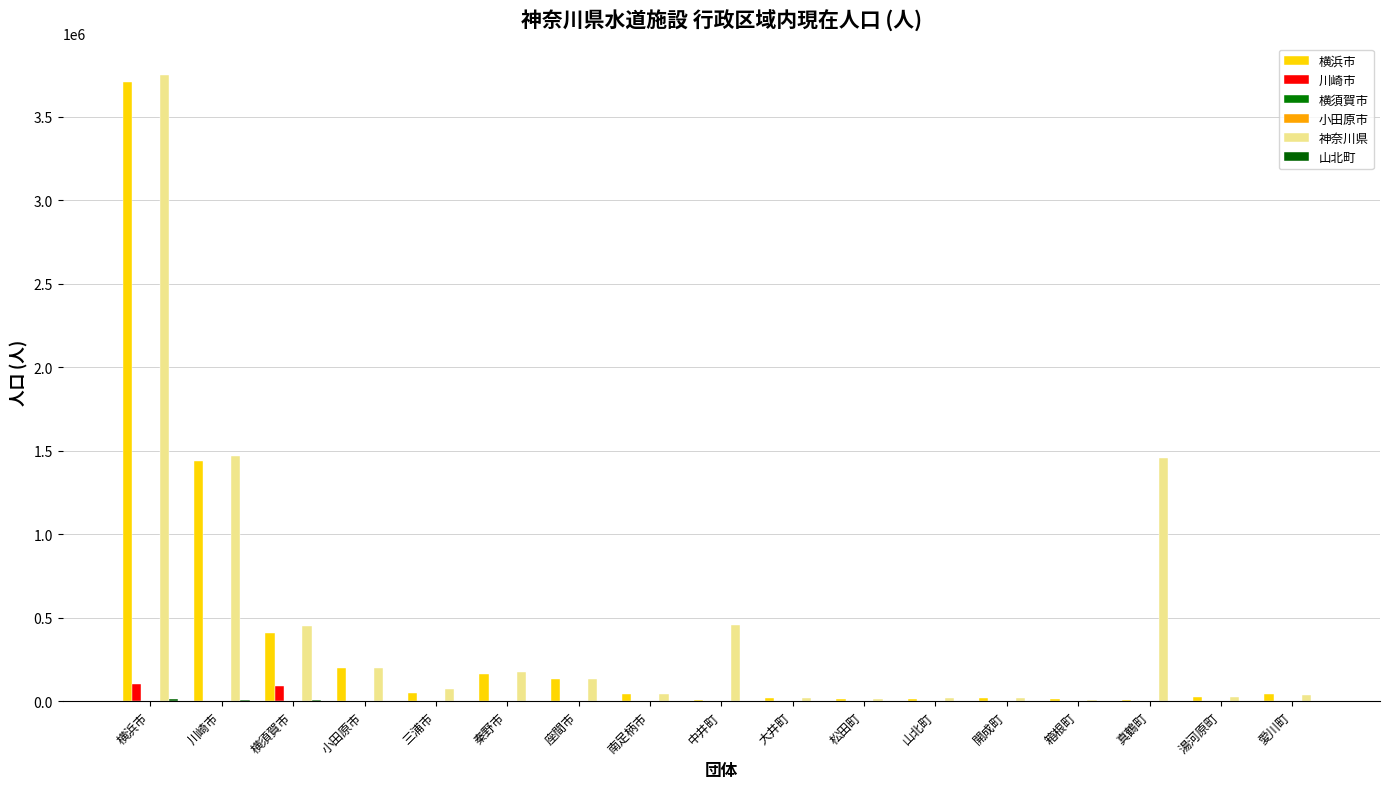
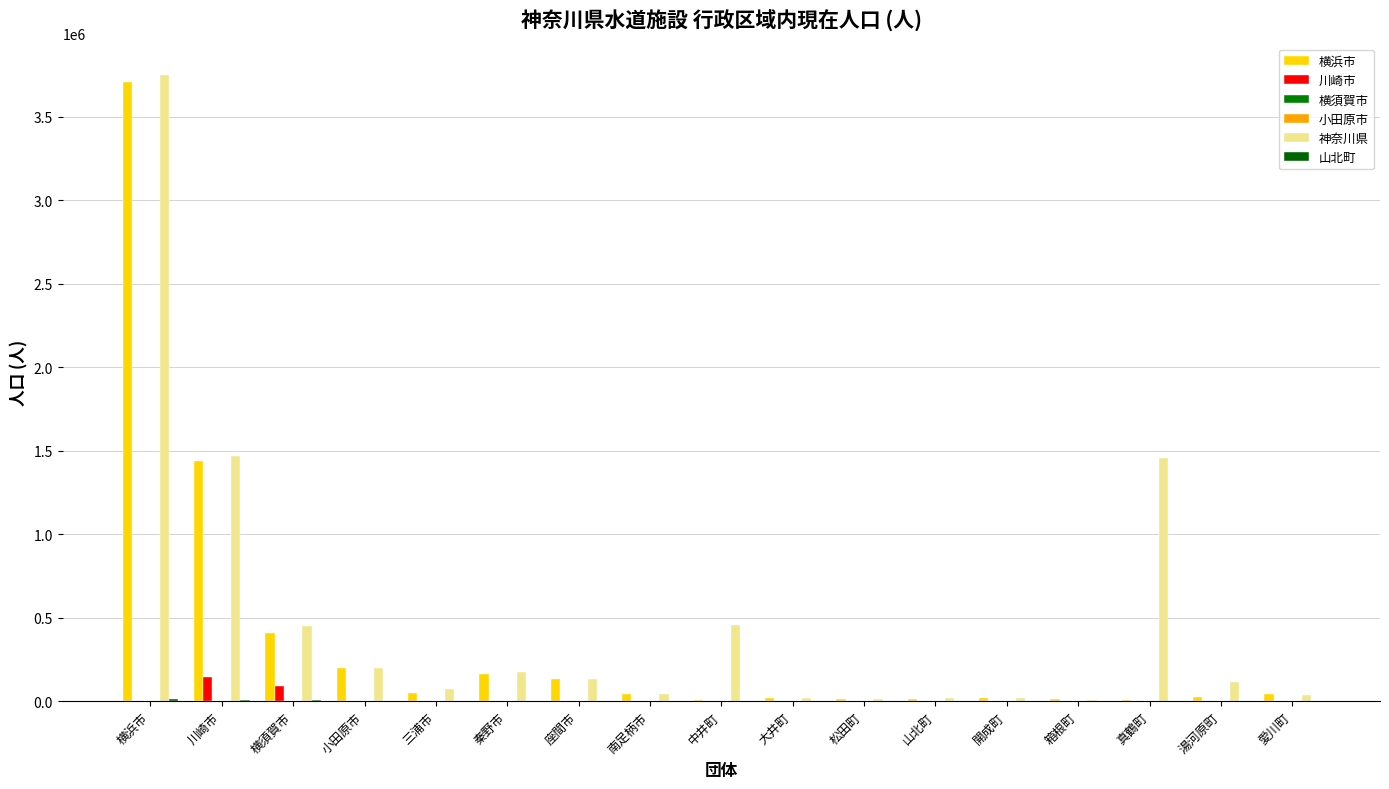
  {
    "川崎市": {
-     "横浜市": 100000,
-     "川崎市": 0,
+     "横浜市": 0,
+     "川崎市": 140000,
      "横須賀市": 90000
    },
    "神奈川県": {
      "横浜市": 3750000,
      "川崎市": 1470000,
      "横須賀市": 450000,
      "小田原市": 200000,
      "三浦市": 70000,
      "秦野市": 170000,
      "座間市": 130000,
      "南足柄市": 40000,
      "中井町": 460000,
      "大井町": 20000,
      "山北町": 20000,
      "開成町": 20000,
      "真鶴町": 1450000,
-     "湯河原町": 20000,
+     "湯河原町": 110000,
      "愛川町": 40000
    }
  }
